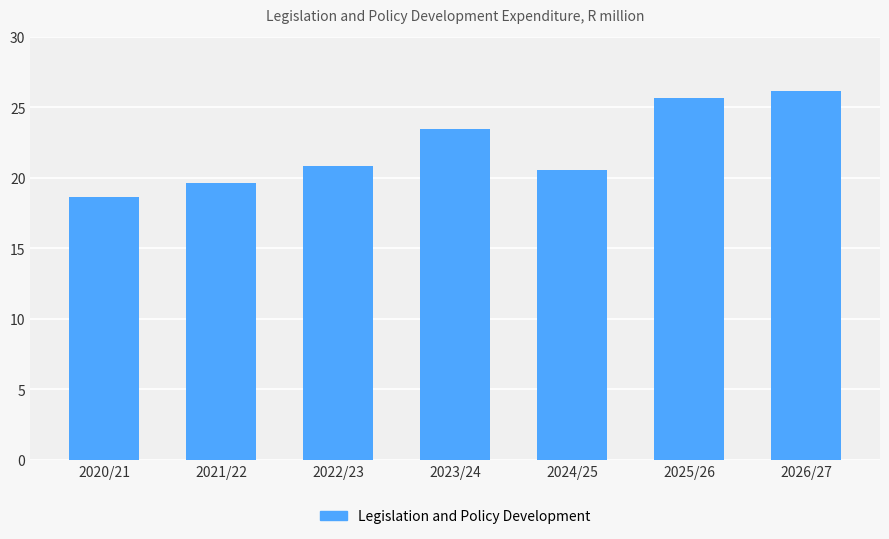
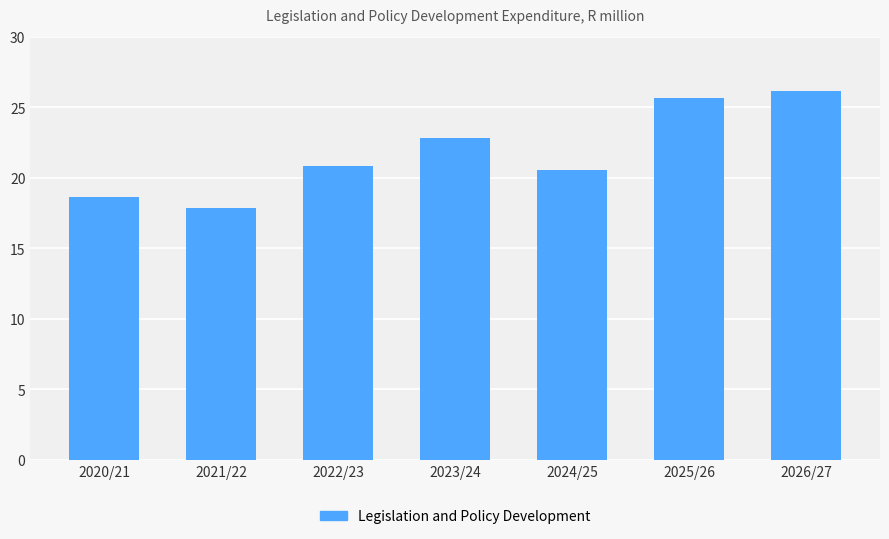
  {
    "2020/21": 18.6,
-   "2021/22": 19.6,
+   "2021/22": 17.9,
    "2022/23": 20.8,
-   "2023/24": 23.5,
+   "2023/24": 22.8,
    "2024/25": 20.6,
    "2025/26": 25.7,
    "2026/27": 26.2
  }
